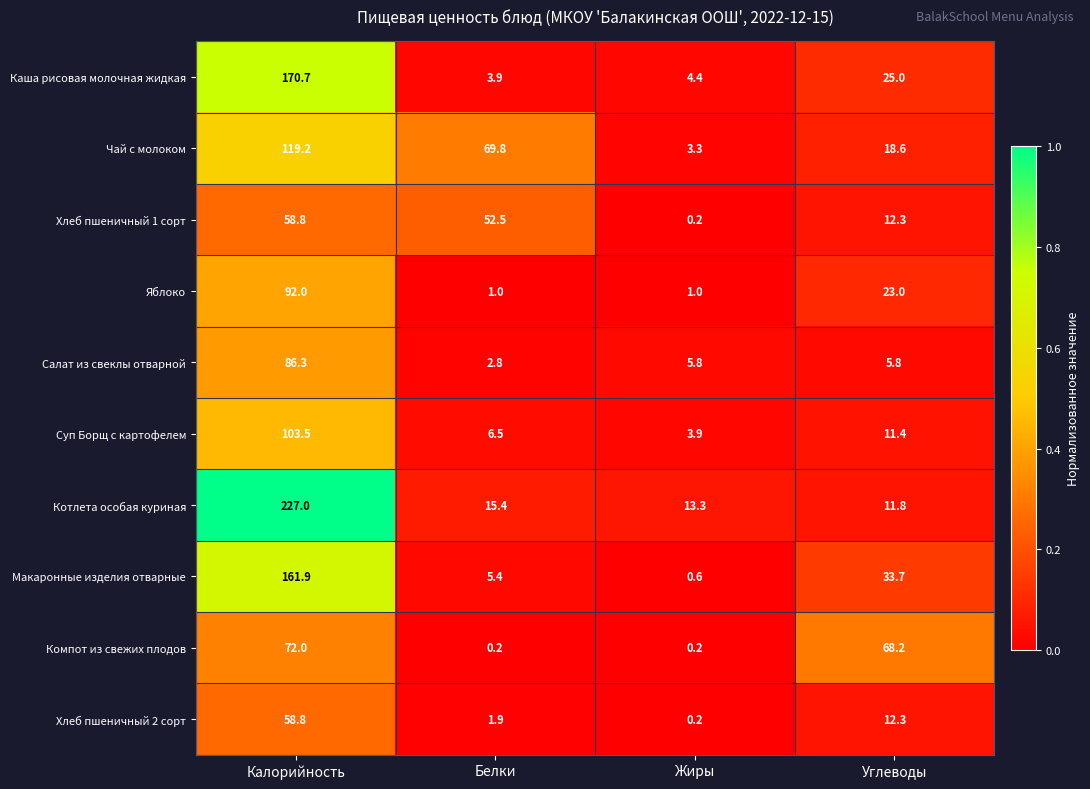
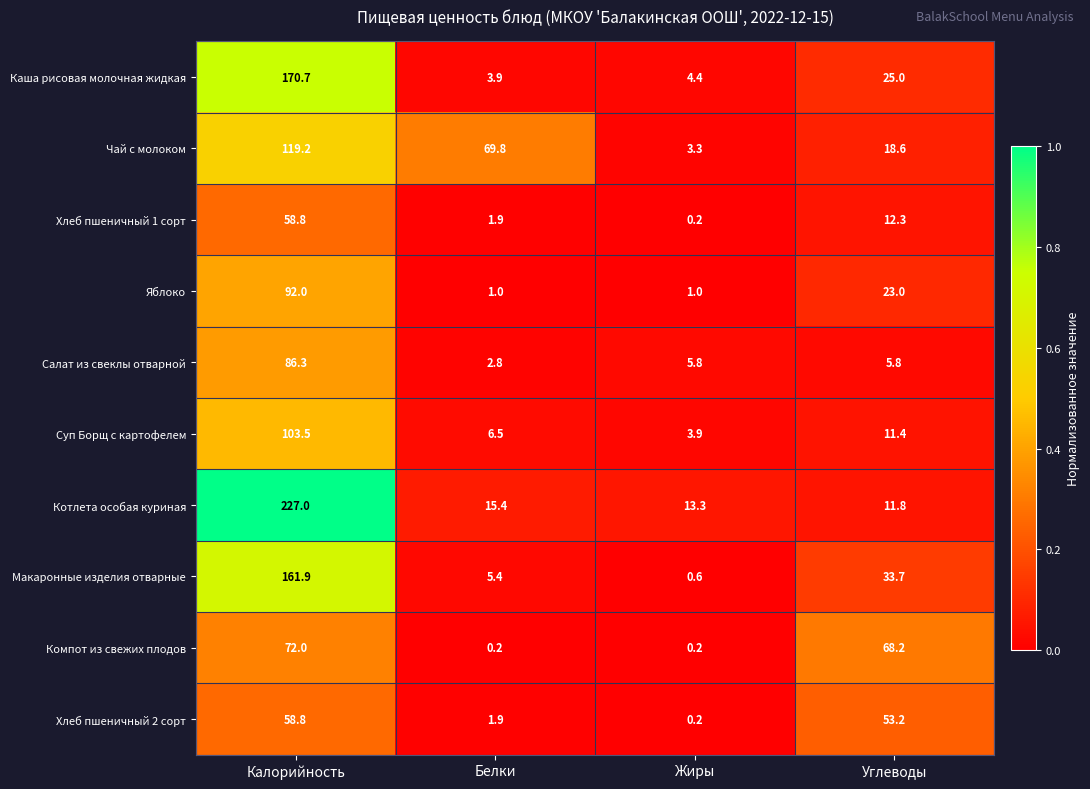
  {
    "Каша рисовая молочная жидкая": {
      "Калорийность": 170.7,
      "Белки": 3.9,
      "Жиры": 4.4,
      "Углеводы": 25.0
    },
    "Чай с молоком": {
      "Калорийность": 119.2,
      "Белки": 69.8,
      "Жиры": 3.3,
      "Углеводы": 18.6
    },
    "Хлеб пшеничный 1 сорт": {
      "Калорийность": 58.8,
-     "Белки": 52.5,
+     "Белки": 1.9,
      "Жиры": 0.2,
      "Углеводы": 12.3
    },
    "Яблоко": {
      "Калорийность": 92.0,
      "Белки": 1.0,
      "Жиры": 1.0,
      "Углеводы": 23.0
    },
    "Салат из свеклы отварной": {
      "Калорийность": 86.3,
      "Белки": 2.8,
      "Жиры": 5.8,
      "Углеводы": 5.8
    },
    "Суп Борщ с картофелем": {
      "Калорийность": 103.5,
      "Белки": 6.5,
      "Жиры": 3.9,
      "Углеводы": 11.4
    },
    "Котлета особая куриная": {
      "Калорийность": 227.0,
      "Белки": 15.4,
      "Жиры": 13.3,
      "Углеводы": 11.8
    },
    "Макаронные изделия отварные": {
      "Калорийность": 161.9,
      "Белки": 5.4,
      "Жиры": 0.6,
      "Углеводы": 33.7
    },
    "Компот из свежих плодов": {
      "Калорийность": 72.0,
      "Белки": 0.2,
      "Жиры": 0.2,
      "Углеводы": 68.2
    },
    "Хлеб пшеничный 2 сорт": {
      "Калорийность": 58.8,
      "Белки": 1.9,
      "Жиры": 0.2,
-     "Углеводы": 12.3
+     "Углеводы": 53.2
    }
  }
